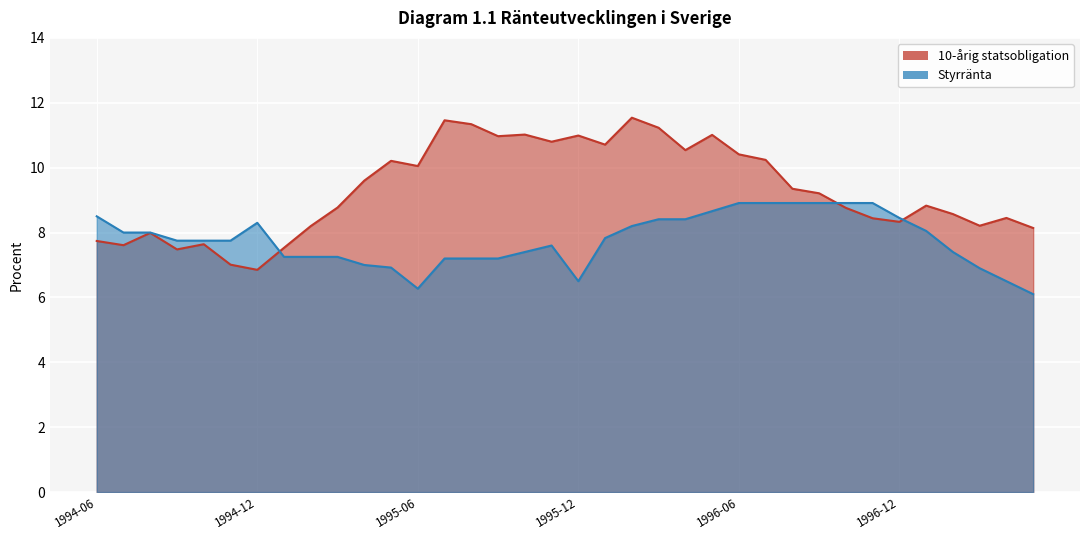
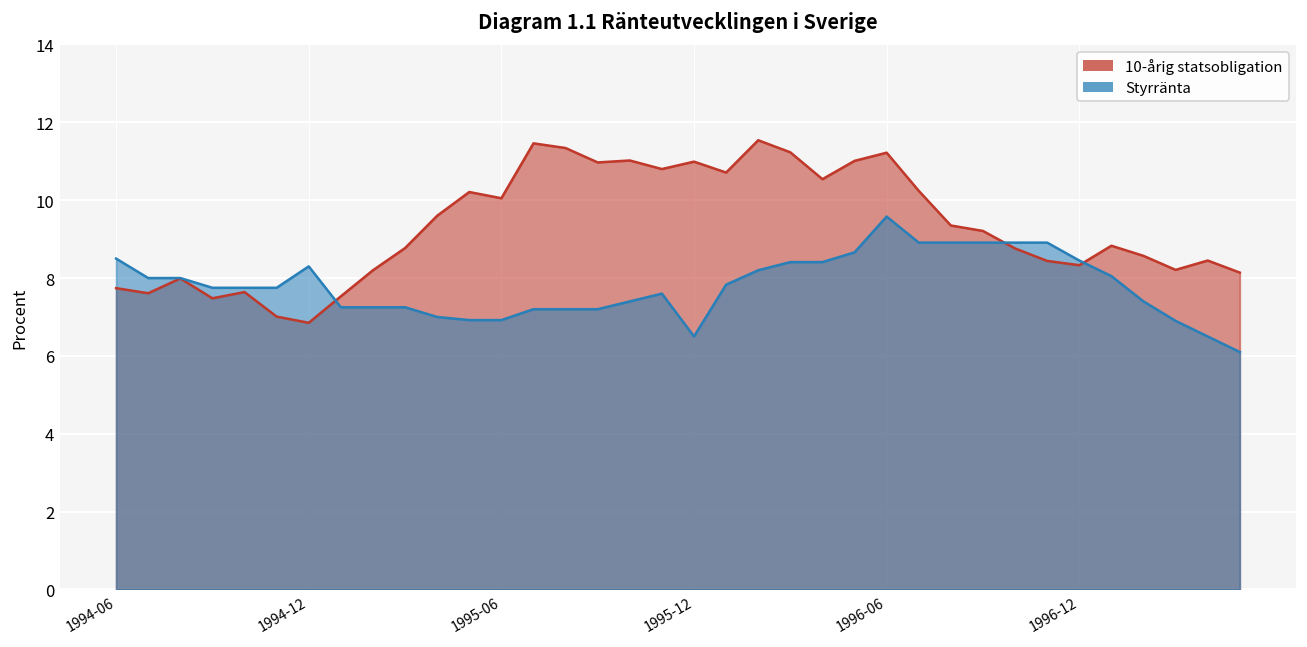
  {
    "10-årig statsobligation": {
      "1994-06": 7.7,
      "1994-12": 6.9,
      "1995-06": 10.1,
      "1995-12": 11.0,
-     "1996-06": 10.4,
+     "1996-06": 11.2,
      "1996-12": 8.3
    },
    "Styrränta": {
      "1994-06": 8.5,
      "1994-12": 8.3,
-     "1995-06": 6.3,
+     "1995-06": 6.9,
      "1995-12": 6.5,
-     "1996-06": 8.9,
+     "1996-06": 9.6,
      "1996-12": 8.5
    }
  }
